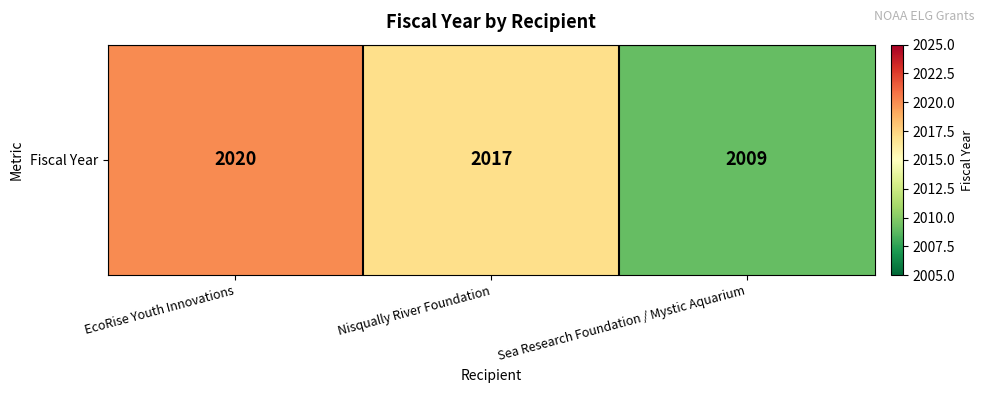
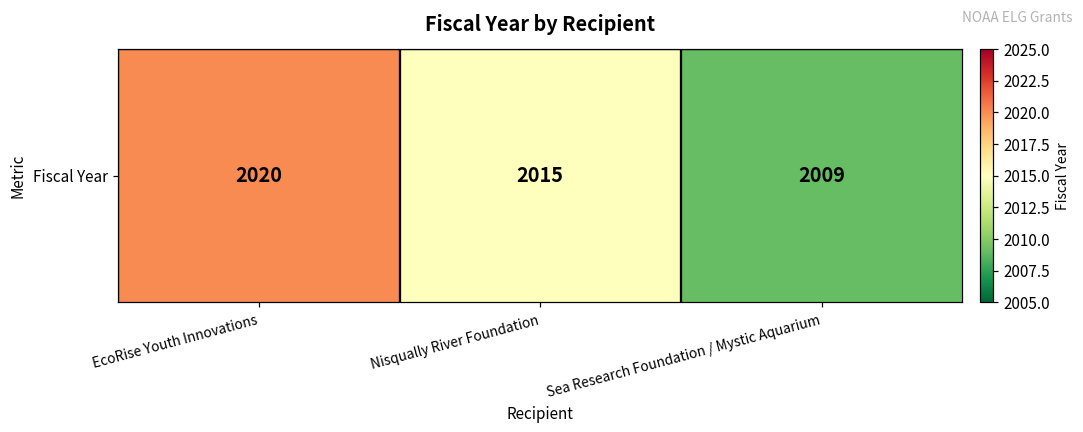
  {
    "Fiscal Year": {
      "EcoRise Youth Innovations": 2020,
-     "Nisqually River Foundation": 2017,
+     "Nisqually River Foundation": 2015,
      "Sea Research Foundation / Mystic Aquarium": 2009
    }
  }
